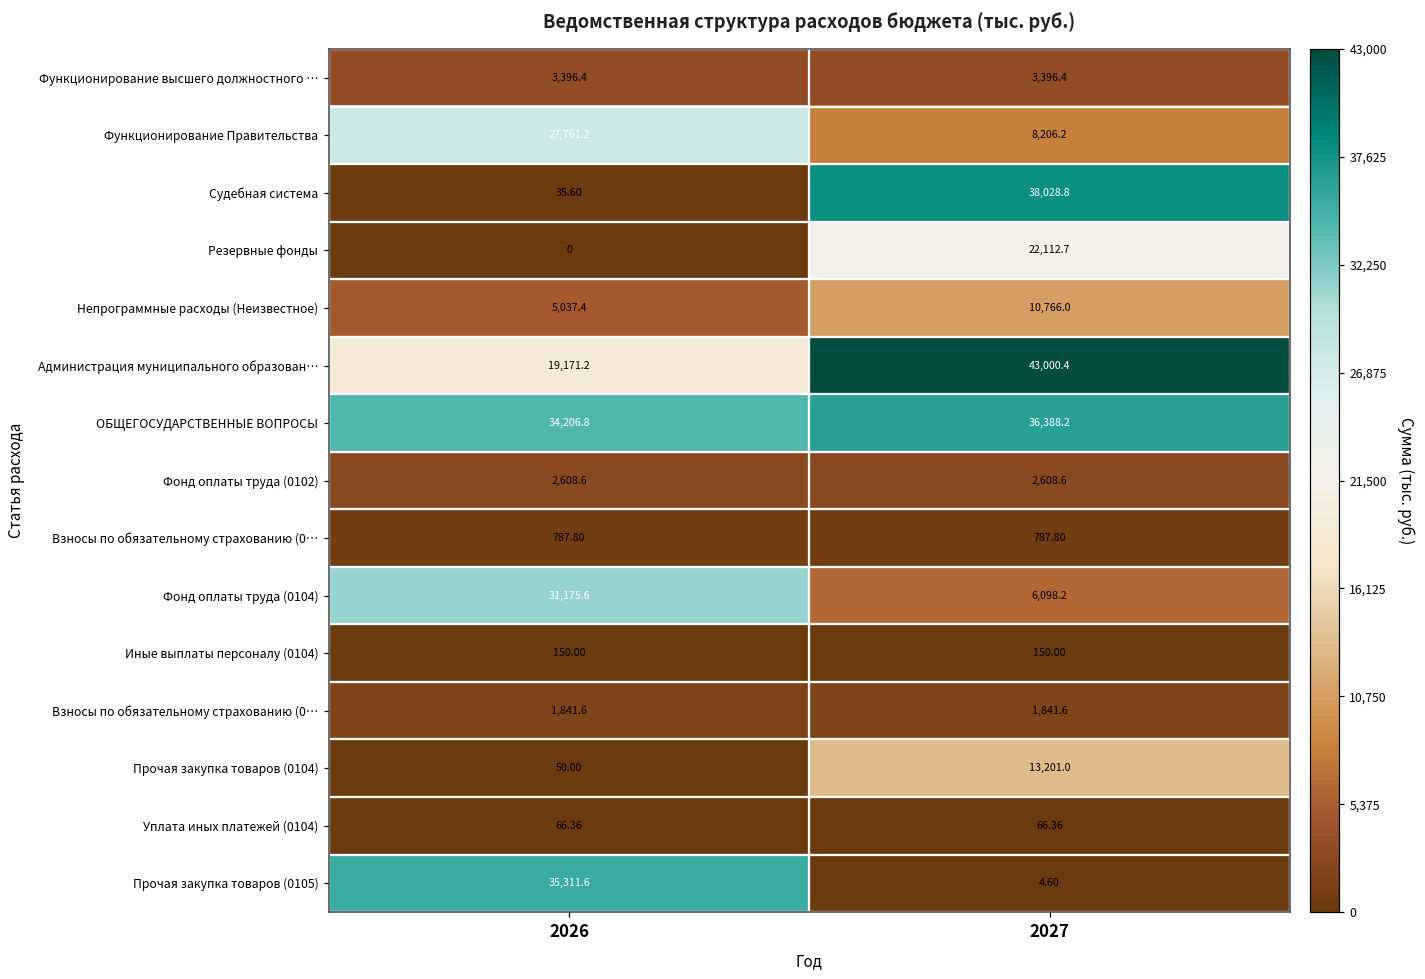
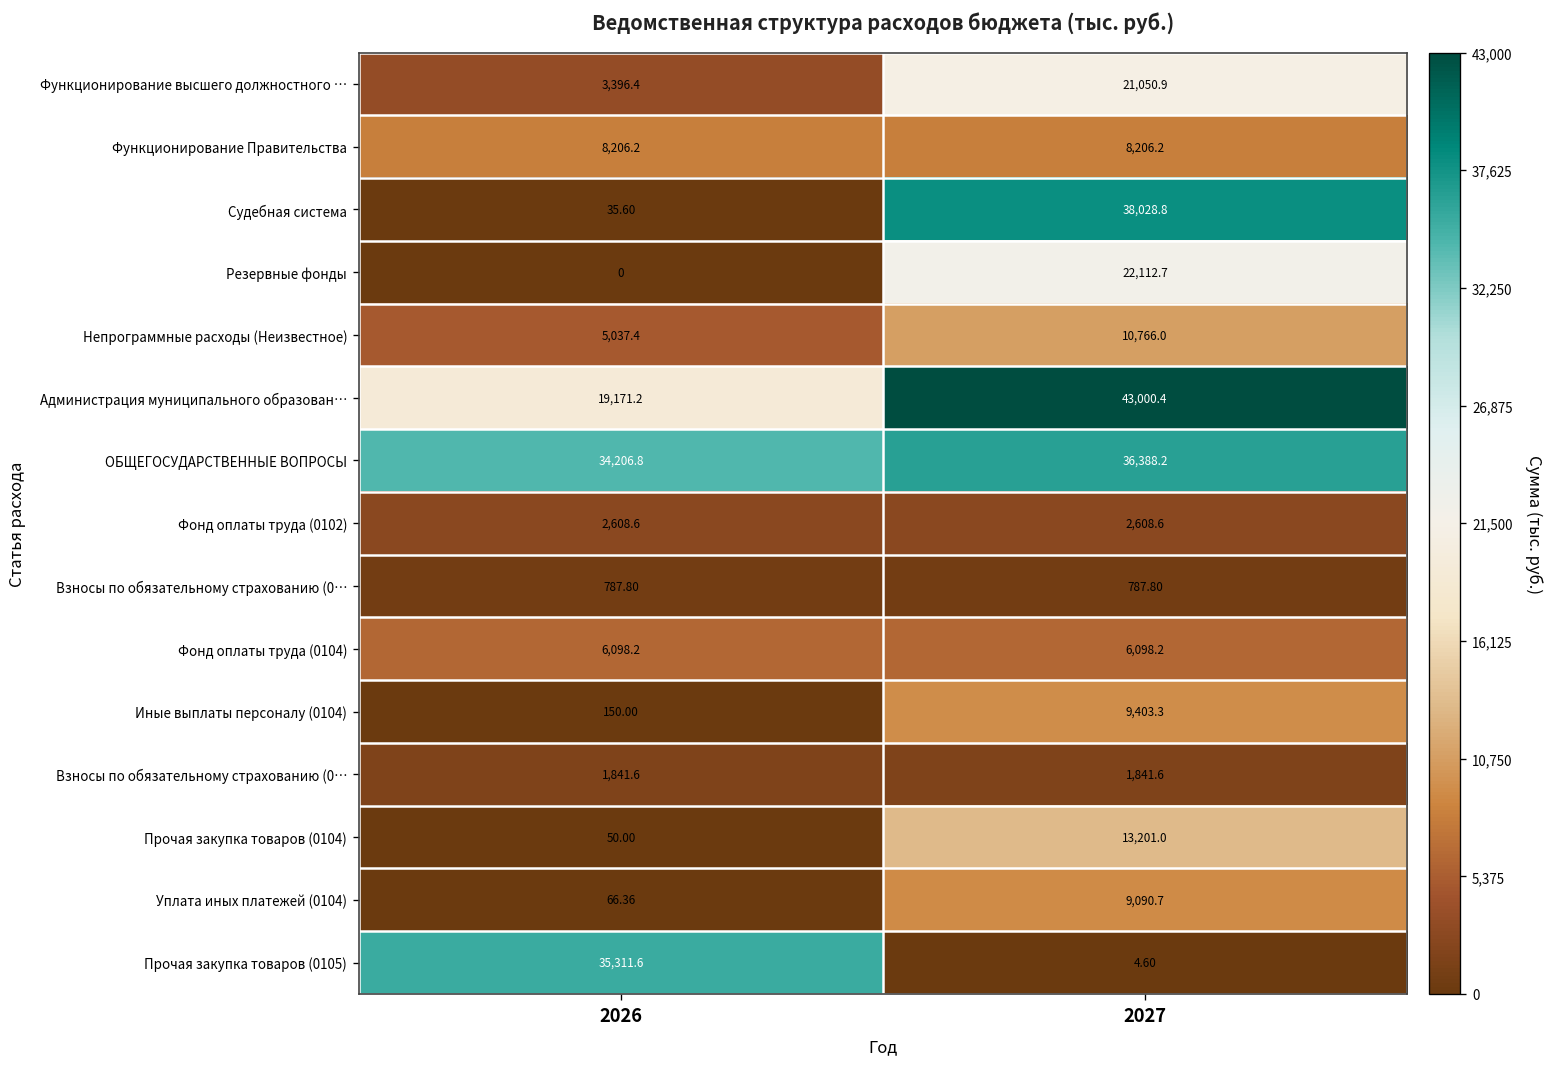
  {
    "Функционирование высшего должностного …": {
      "2026": "3,396.4",
-     "2027": "3,396.4"
+     "2027": "21,050.9"
    },
    "Функционирование Правительства": {
-     "2026": "27,761.2",
+     "2026": "8,206.2",
      "2027": "8,206.2"
    },
    "Судебная система": {
      "2026": "35.60",
      "2027": "38,028.8"
    },
    "Резервные фонды": {
      "2026": "0",
      "2027": "22,112.7"
    },
    "Непрограммные расходы (Неизвестное)": {
      "2026": "5,037.4",
      "2027": "10,766.0"
    },
    "Администрация муниципального образован…": {
      "2026": "19,171.2",
      "2027": "43,000.4"
    },
    "ОБЩЕГОСУДАРСТВЕННЫЕ ВОПРОСЫ": {
      "2026": "34,206.8",
      "2027": "36,388.2"
    },
    "Фонд оплаты труда (0102)": {
      "2026": "2,608.6",
      "2027": "2,608.6"
    },
    "Фонд оплаты труда (0104)": {
-     "2026": "31,175.6",
+     "2026": "6,098.2",
      "2027": "6,098.2"
    },
    "Иные выплаты персоналу (0104)": {
      "2026": "150.00",
-     "2027": "150.00"
+     "2027": "9,403.3"
    },
    "Прочая закупка товаров (0104)": {
      "2026": "50.00",
      "2027": "13,201.0"
    },
    "Уплата иных платежей (0104)": {
      "2026": "66.36",
-     "2027": "66.36"
+     "2027": "9,090.7"
    },
    "Прочая закупка товаров (0105)": {
      "2026": "35,311.6",
      "2027": "4.60"
    }
  }
